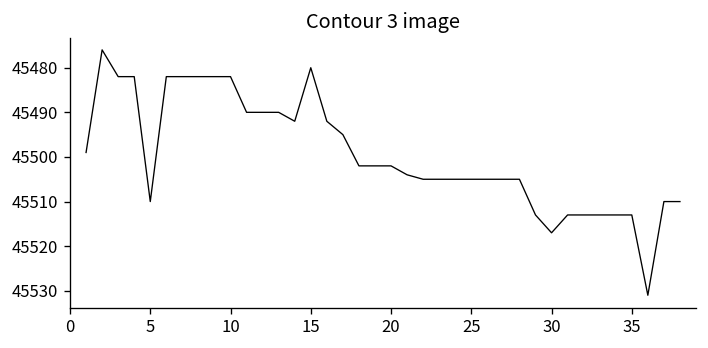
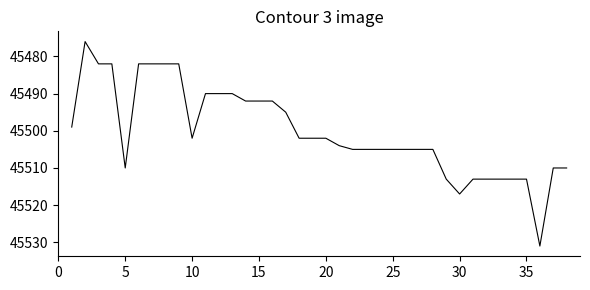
  {
    "5": 45510,
-   "10": 45482,
-   "15": 45480,
+   "10": 45502,
+   "15": 45492,
    "20": 45502,
    "25": 45505,
    "30": 45517,
    "35": 45513
  }
